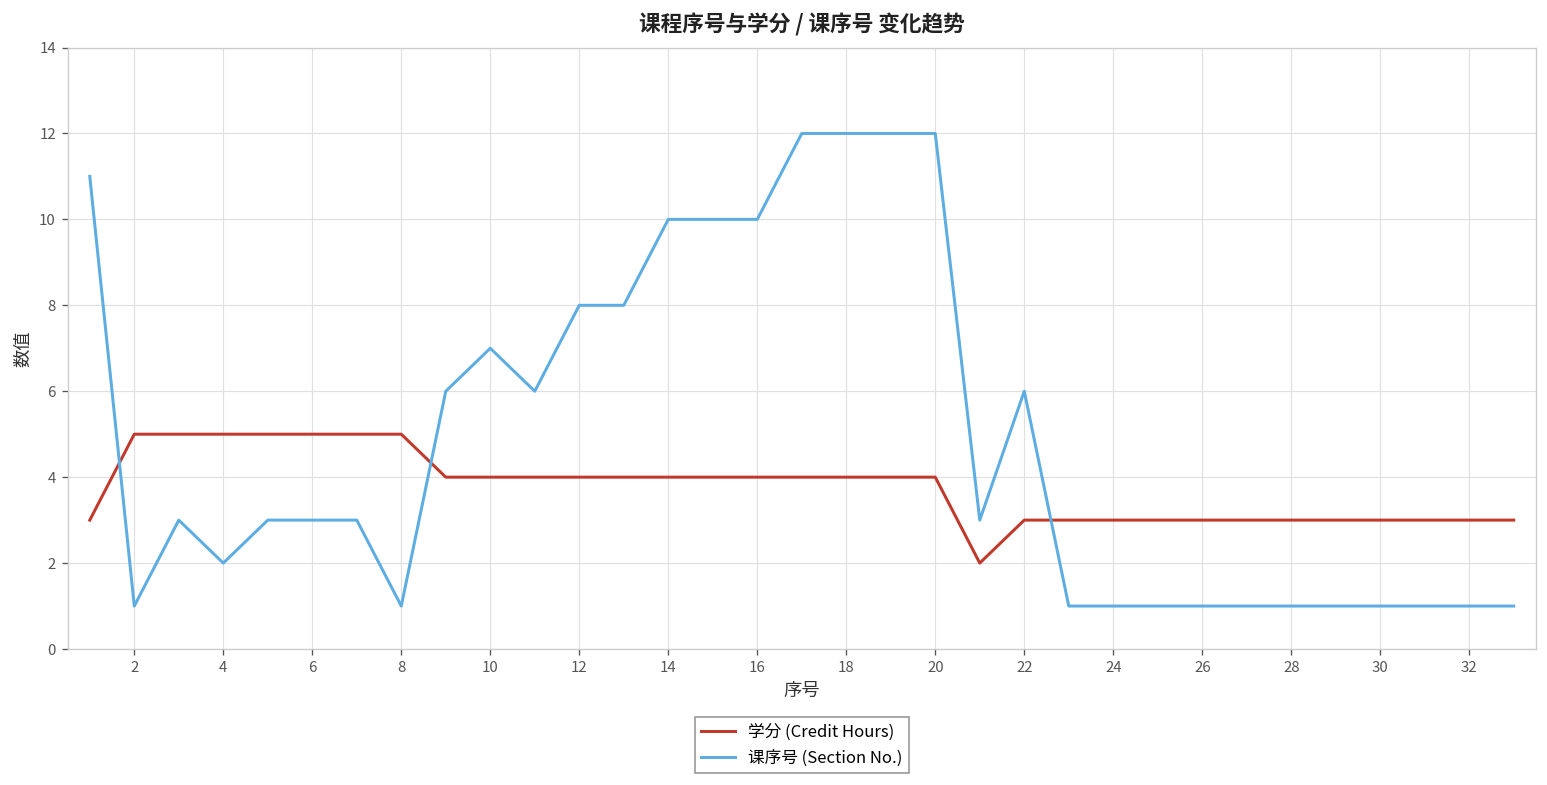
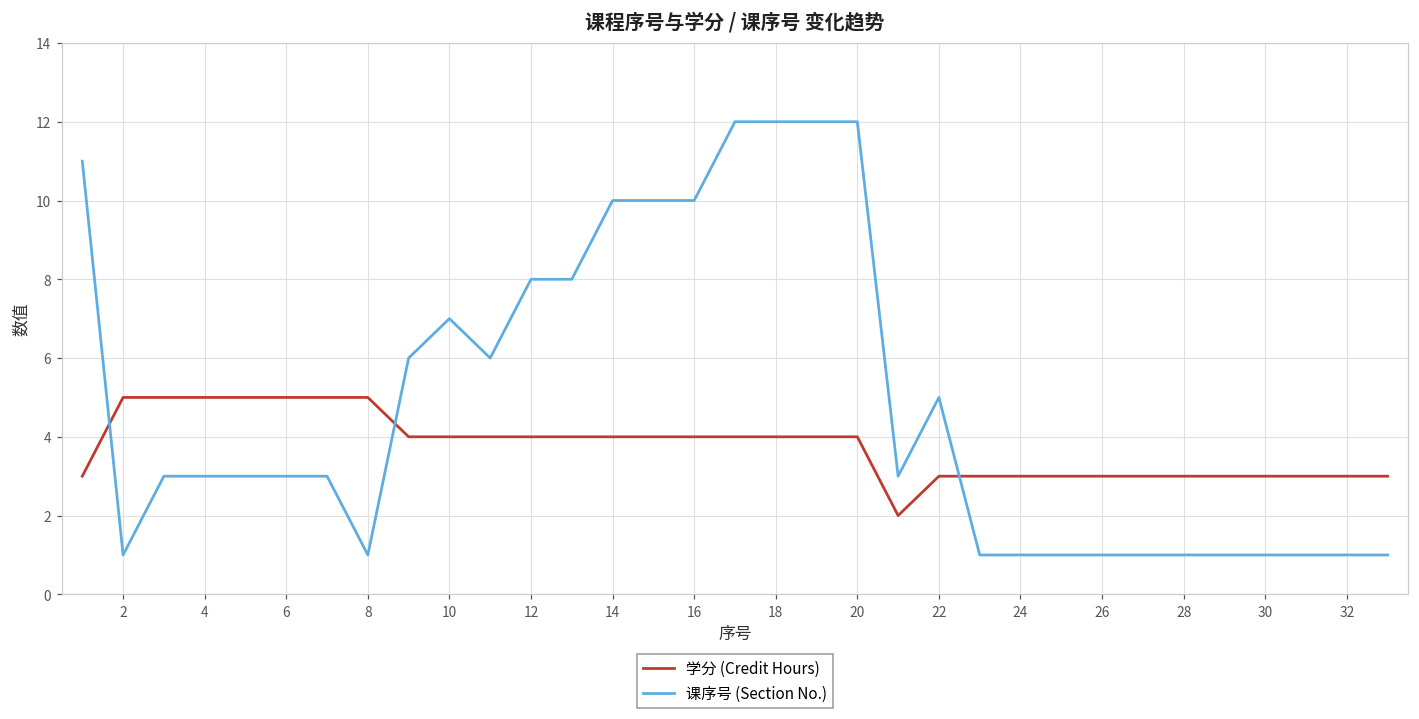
  {
    "学分 (Credit Hours)": {
      "2": 5,
      "4": 5,
      "6": 5,
      "8": 5,
      "10": 4,
      "12": 4,
      "14": 4,
      "16": 4,
      "18": 4,
      "20": 4,
      "22": 3,
      "24": 3,
      "26": 3,
      "28": 3,
      "30": 3,
      "32": 3
    },
    "课序号 (Section No.)": {
      "2": 1,
-     "4": 2,
+     "4": 3,
      "6": 3,
      "8": 1,
      "10": 7,
      "12": 8,
      "14": 10,
      "16": 10,
      "18": 12,
      "20": 12,
-     "22": 6,
+     "22": 5,
      "24": 1,
      "26": 1,
      "28": 1,
      "30": 1,
      "32": 1
    }
  }
